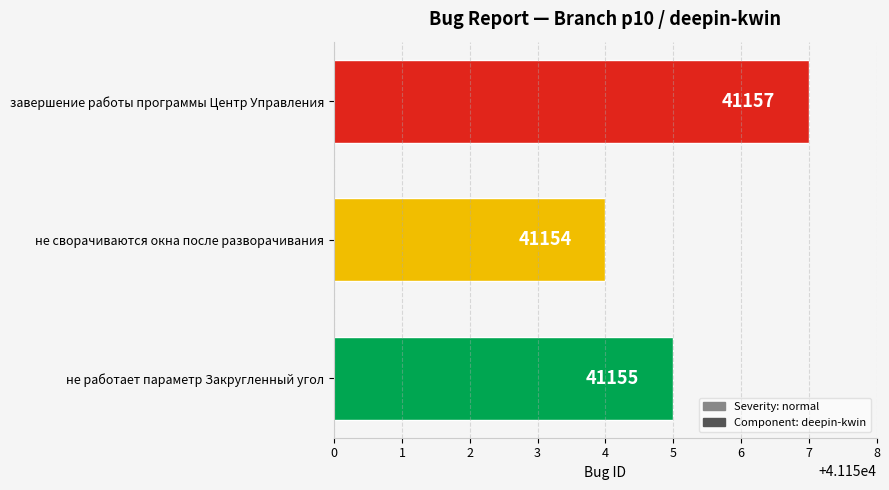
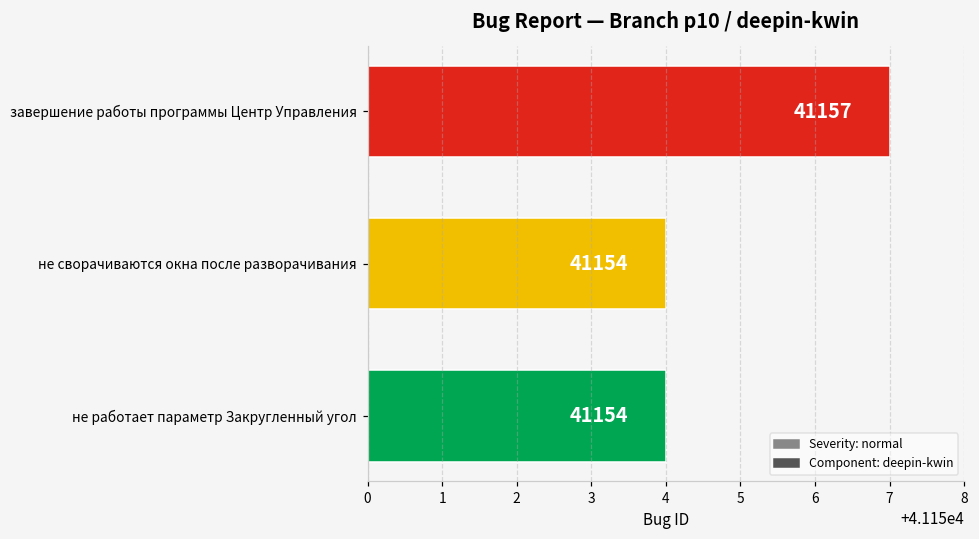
  {
    "завершение работы программы Центр Управления": 41157,
    "не сворачиваются окна после разворачивания": 41154,
-   "не работает параметр Закругленный угол": 41155
+   "не работает параметр Закругленный угол": 41154
  }
